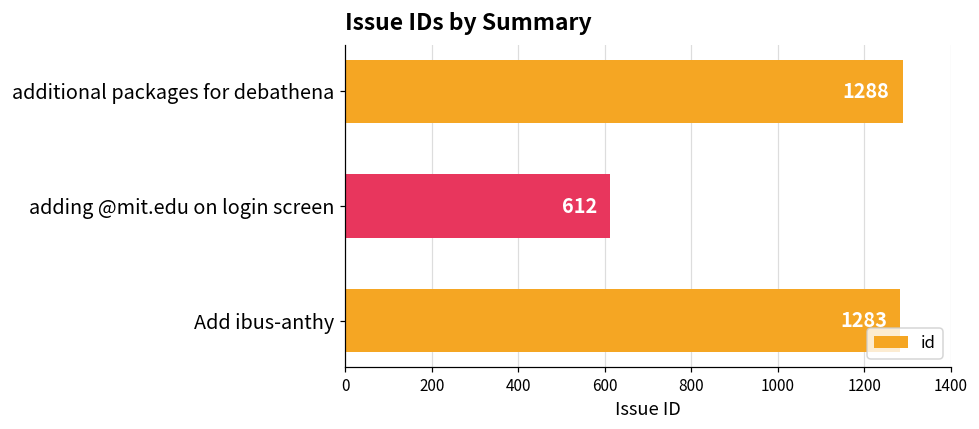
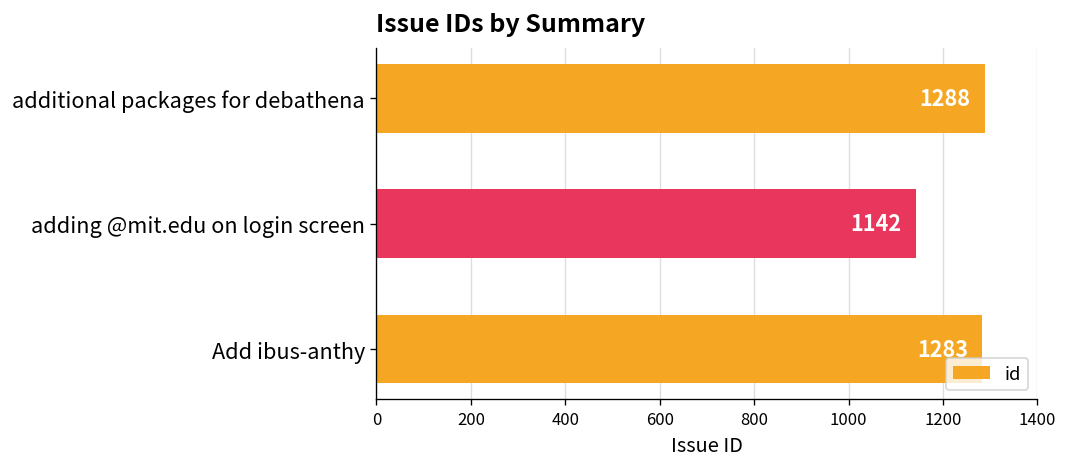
  {
    "additional packages for debathena": 1288,
-   "adding @mit.edu on login screen": 612
+   "adding @mit.edu on login screen": 1142
  }
